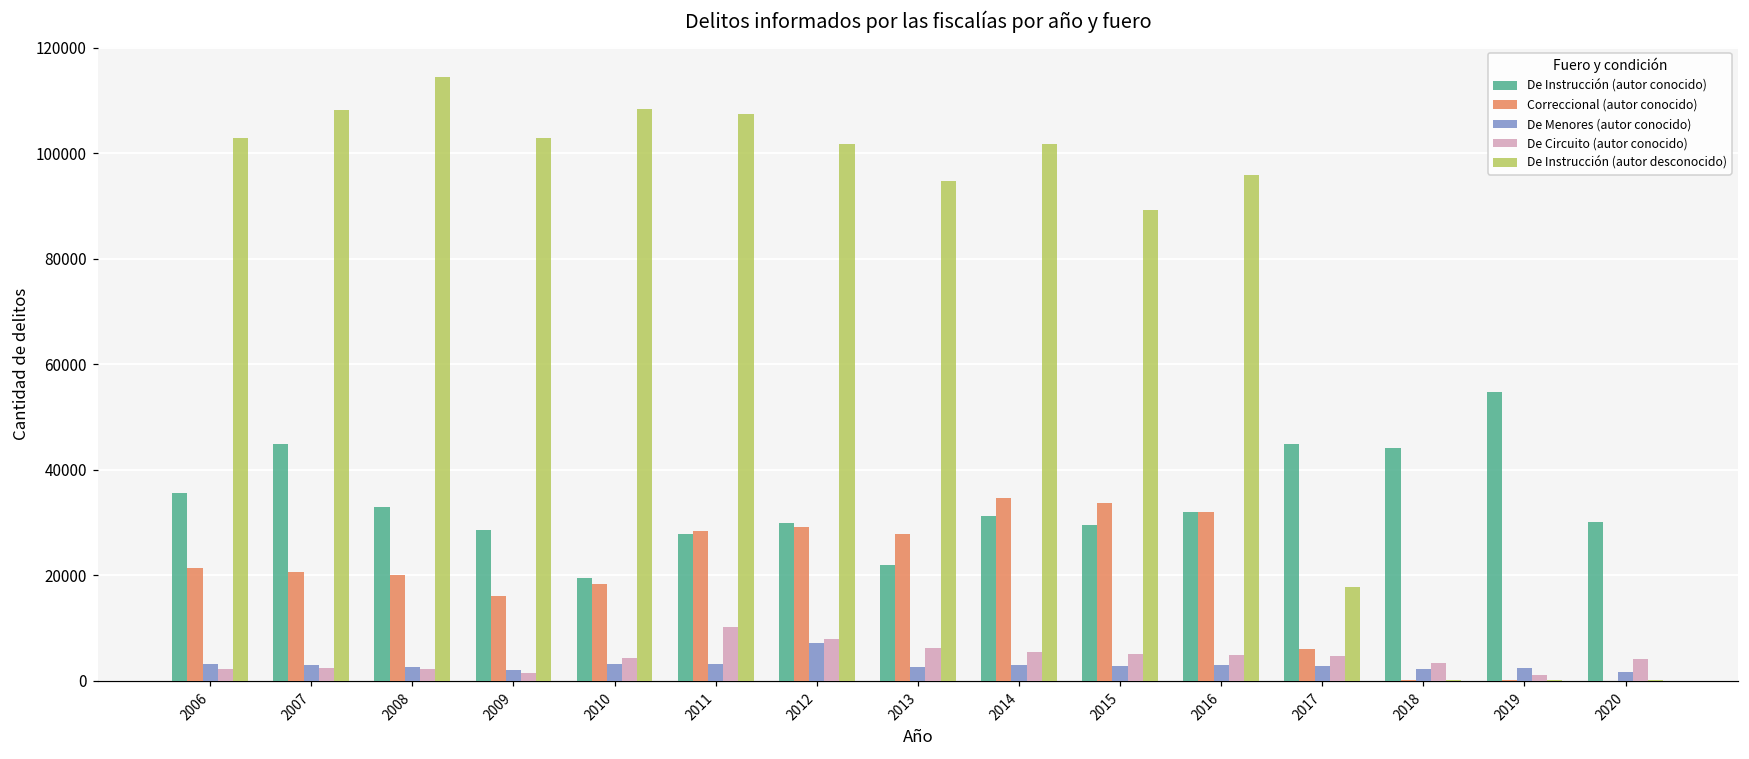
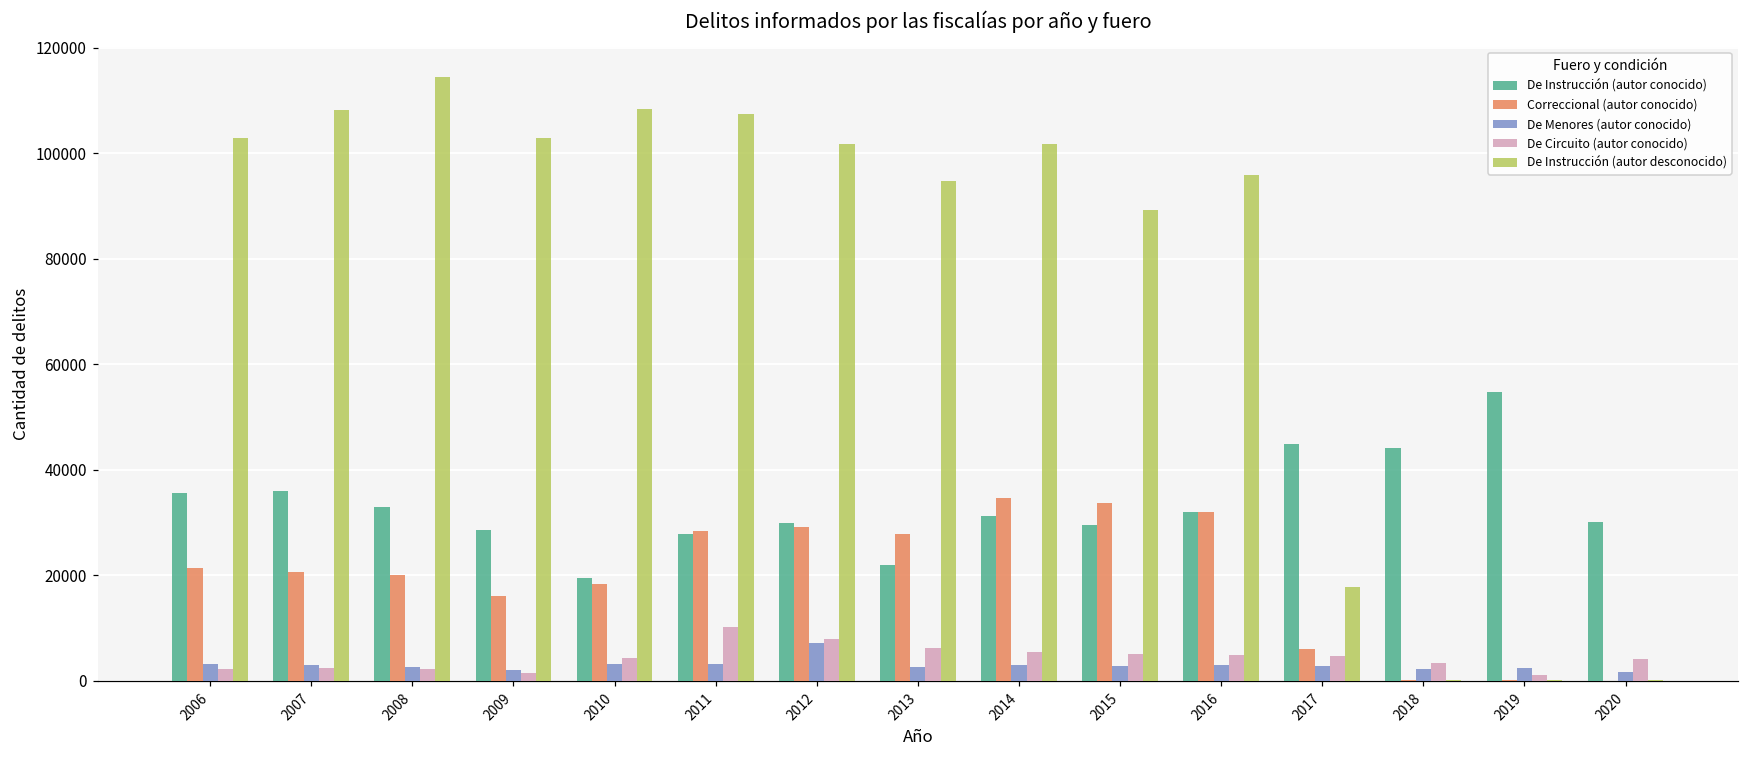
  {
    "De Instrucción (autor conocido)": {
      "2006": 36000,
-     "2007": 45000,
+     "2007": 36000,
      "2008": 33000,
      "2009": 29000,
      "2010": 20000,
      "2011": 28000,
      "2012": 30000,
      "2013": 22000,
      "2014": 31000,
      "2015": 29000,
      "2016": 32000,
      "2017": 45000,
      "2018": 44000,
      "2019": 55000,
      "2020": 30000
    },
    "Correccional (autor conocido)": {
      "2006": 21000,
      "2007": 21000,
      "2008": 20000,
      "2009": 16000,
      "2010": 18000,
      "2011": 28000,
      "2012": 29000,
      "2013": 28000,
      "2014": 35000,
      "2015": 34000,
      "2016": 32000,
      "2017": 6000
    },
    "De Menores (autor conocido)": {
      "2006": 3000,
      "2007": 3000,
      "2008": 3000,
      "2009": 2000,
      "2010": 3000,
      "2011": 3000,
      "2012": 7000,
      "2013": 3000,
      "2014": 3000,
      "2015": 3000,
      "2016": 3000,
      "2017": 3000,
      "2018": 2000,
      "2019": 2000,
      "2020": 2000
    },
    "De Circuito (autor conocido)": {
      "2006": 2000,
      "2007": 2000,
      "2008": 2000,
      "2009": 1000,
      "2010": 4000,
      "2011": 10000,
      "2012": 8000,
      "2013": 6000,
      "2014": 5000,
      "2015": 5000,
      "2016": 5000,
      "2017": 5000,
      "2018": 3000,
      "2019": 1000,
      "2020": 4000
    },
    "De Instrucción (autor desconocido)": {
      "2006": 103000,
      "2007": 108000,
      "2008": 114000,
      "2009": 103000,
      "2010": 108000,
      "2011": 107000,
      "2012": 102000,
      "2013": 95000,
      "2014": 102000,
      "2015": 89000,
      "2016": 96000,
      "2017": 18000
    }
  }
